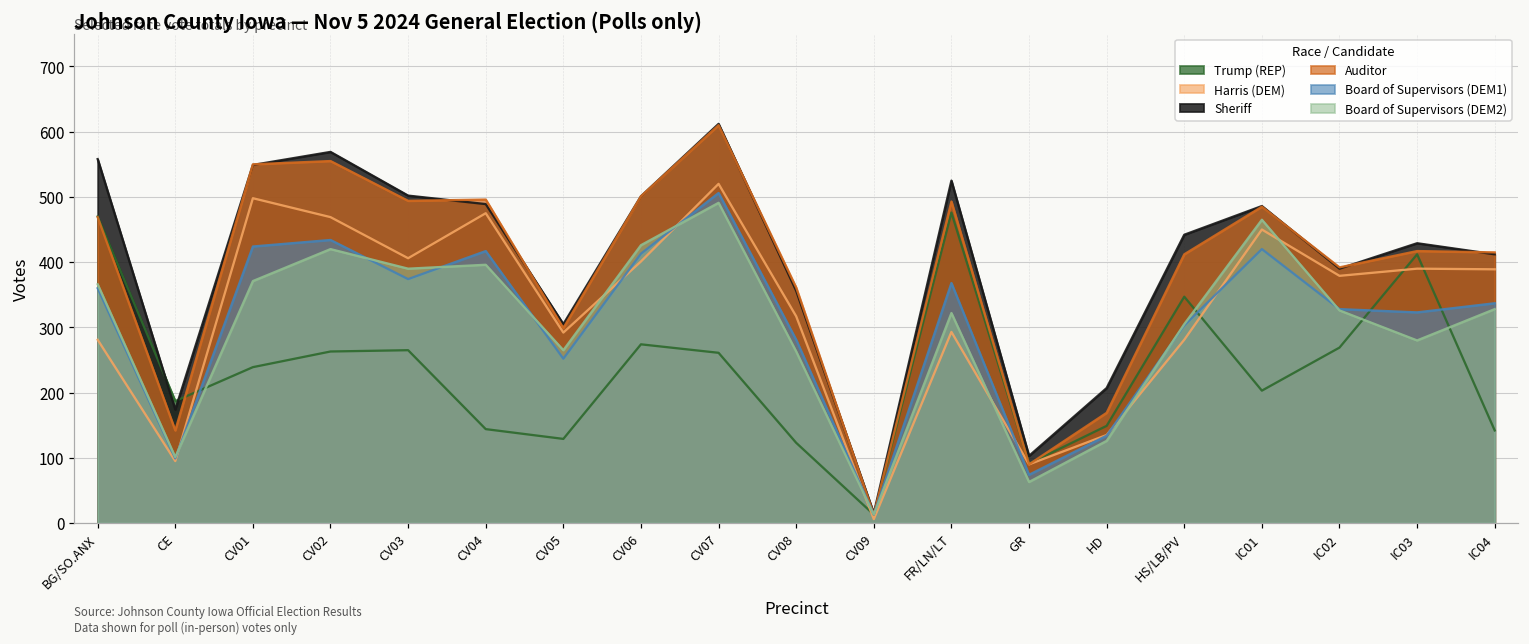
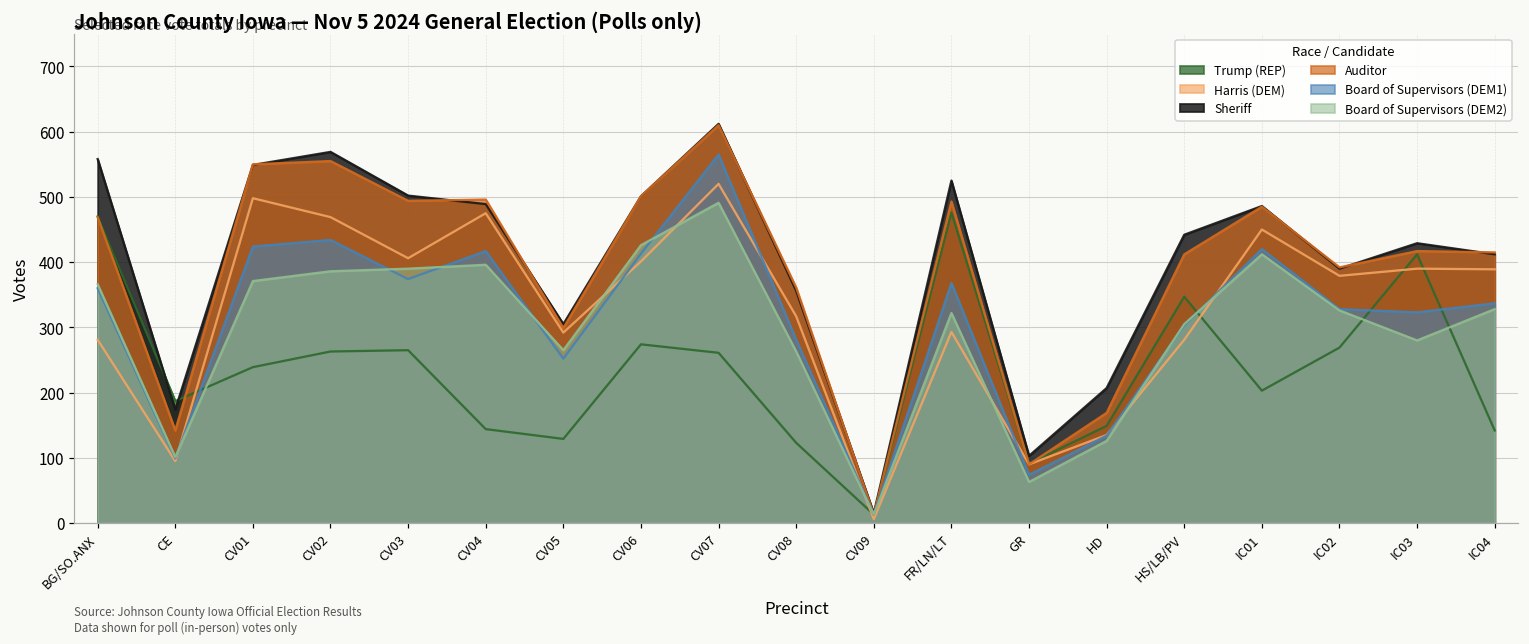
  {
    "Trump (REP)": {
      "CE": 190,
      "CV01": 240,
      "CV02": 260,
      "CV03": 270,
      "CV04": 140,
      "CV05": 130,
      "CV06": 270,
      "CV07": 260,
      "CV08": 120,
      "FR/LN/LT": 480,
      "HD": 150,
      "HS/LB/PV": 350,
      "IC01": 200,
      "IC02": 270,
      "IC03": 410,
      "IC04": 140
    },
    "Harris (DEM)": {
      "BG/SO.ANX": 280,
      "CV01": 500,
      "CV02": 470,
      "CV03": 410,
      "CV04": 480,
      "CV05": 290,
      "CV06": 400,
      "CV07": 520,
      "CV08": 320,
      "CV09": 10,
      "FR/LN/LT": 290,
      "HS/LB/PV": 280,
      "IC01": 450,
      "IC02": 380,
      "IC03": 390,
      "IC04": 390
    },
    "Sheriff": {
      "BG/SO.ANX": 560,
      "CE": 170,
      "CV02": 570,
      "CV03": 500,
      "CV04": 490,
      "CV05": 310,
      "CV08": 360,
      "FR/LN/LT": 530,
      "GR": 100,
      "HD": 210,
      "HS/LB/PV": 440,
      "IC03": 430
    },
    "Auditor": {
      "CE": 140,
      "CV02": 560,
      "CV03": 490,
      "CV04": 500,
      "CV05": 300,
      "CV08": 360,
      "FR/LN/LT": 490,
      "HD": 170,
      "HS/LB/PV": 410,
      "IC03": 420
    },
    "Board of Supervisors (DEM1)": {
      "BG/SO.ANX": 360,
      "CV01": 420,
      "CV02": 430,
      "CV03": 370,
      "CV04": 420,
      "CV05": 250,
      "CV06": 410,
-     "CV07": 510,
+     "CV07": 570,
      "CV08": 280,
      "FR/LN/LT": 370,
      "GR": 70,
      "IC01": 420,
      "IC03": 320,
      "IC04": 340
    },
    "Board of Supervisors (DEM2)": {
      "BG/SO.ANX": 370,
      "CV01": 370,
-     "CV02": 420,
+     "CV02": 390,
      "CV03": 390,
      "CV04": 400,
      "CV05": 270,
      "CV06": 430,
      "CV07": 490,
      "CV08": 260,
      "FR/LN/LT": 320,
      "GR": 60,
      "HD": 130,
-     "IC01": 470,
+     "IC01": 410,
      "IC03": 280,
      "IC04": 330
    }
  }
